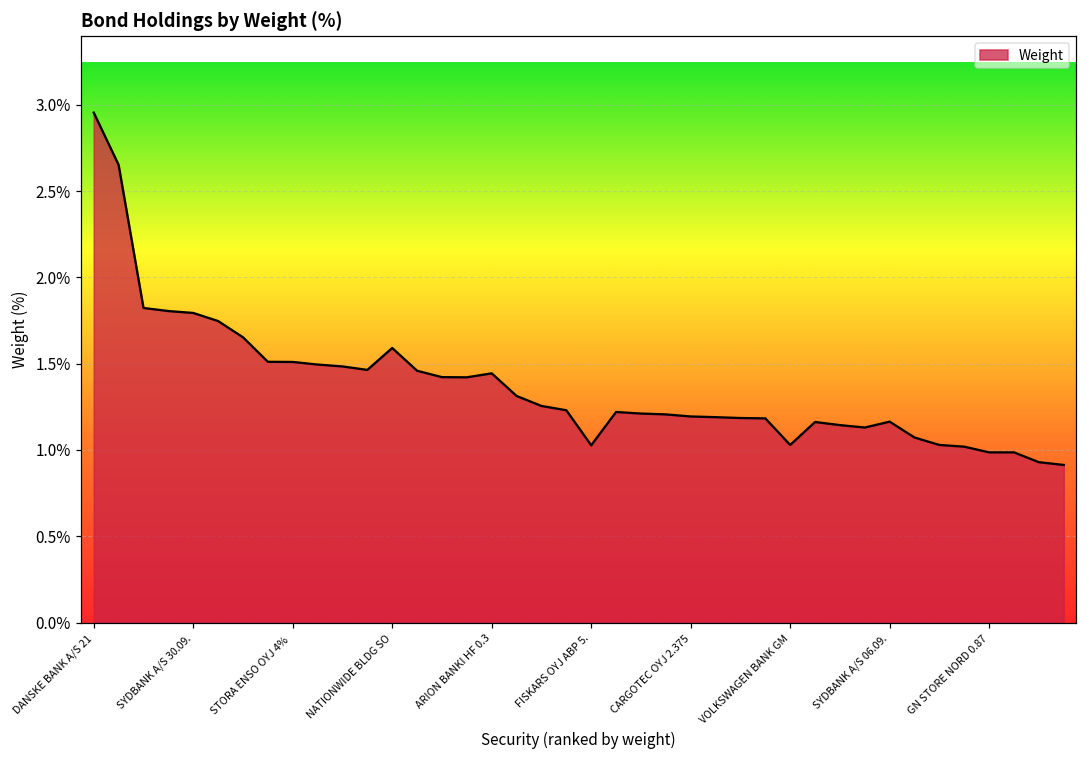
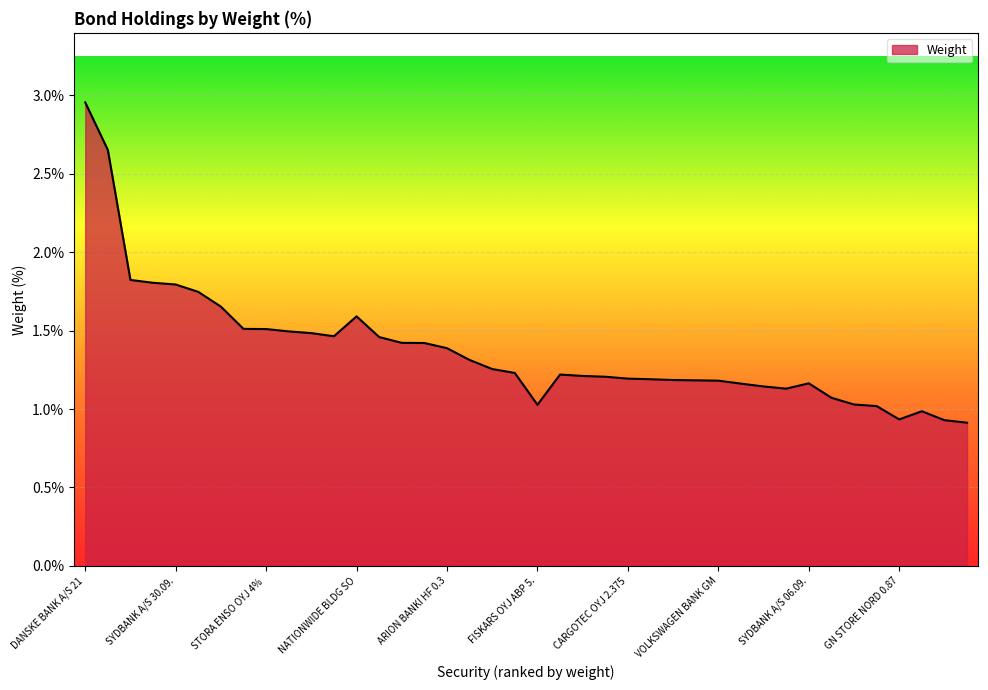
  {
    "DANSKE BANK A/S 21": "2.96%",
    "SYDBANK A/S 30.09.": "1.79%",
    "STORA ENSO OYJ 4%": "1.51%",
    "NATIONWIDE BLDG SO": "1.59%",
-   "ARION BANKI HF 0.3": "1.44%",
+   "ARION BANKI HF 0.3": "1.39%",
    "FISKARS OYJ ABP 5.": "1.03%",
    "CARGOTEC OYJ 2.375": "1.19%",
-   "VOLKSWAGEN BANK GM": "1.03%",
+   "VOLKSWAGEN BANK GM": "1.18%",
    "SYDBANK A/S 06.09.": "1.16%",
-   "GN STORE NORD 0.87": "0.99%"
+   "GN STORE NORD 0.87": "0.93%"
  }
